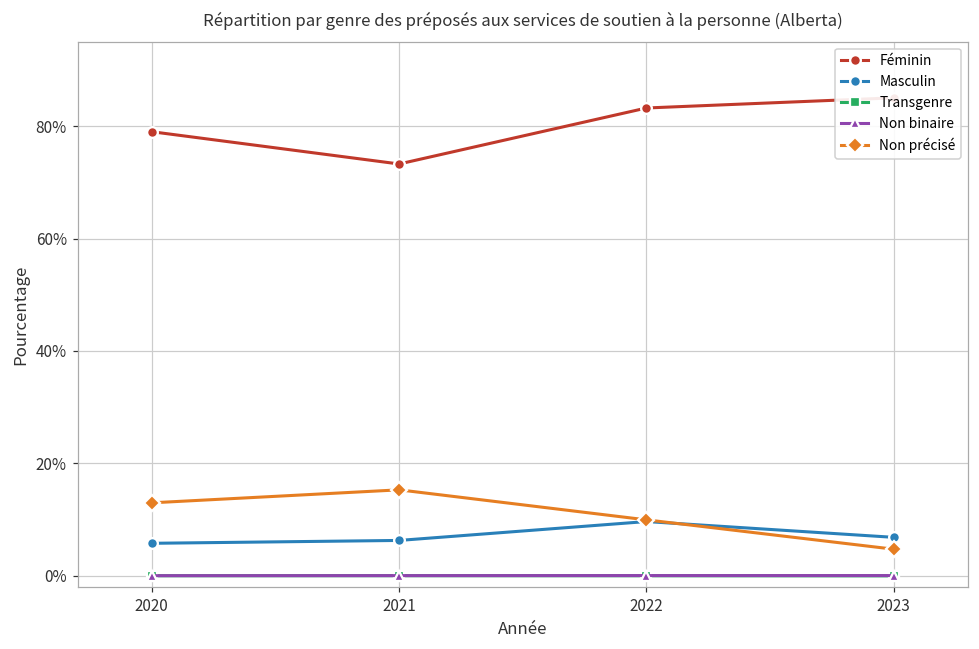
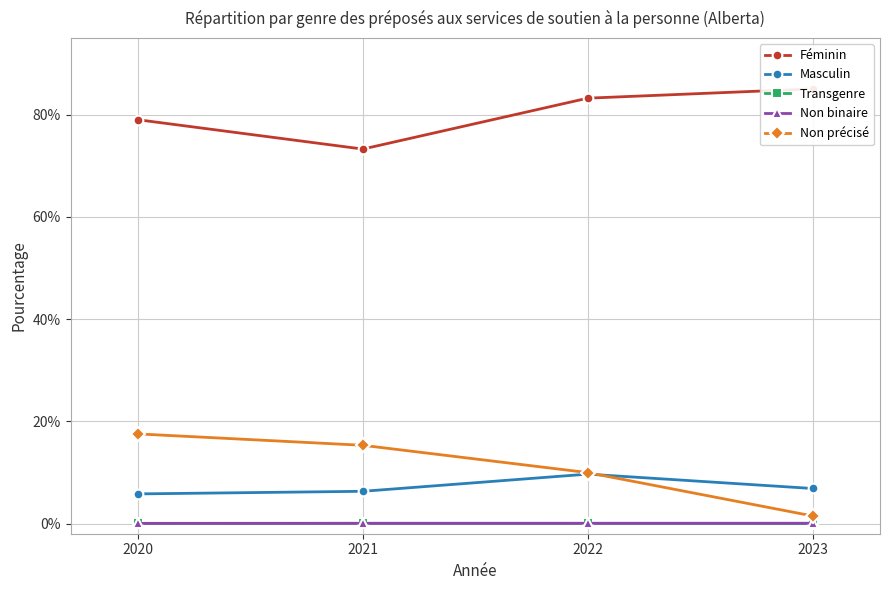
  {
    "Féminin": {
      "2020": "79%",
      "2021": "73%",
      "2022": "83%"
    },
    "Masculin": {
      "2020": "6%",
      "2021": "6%",
      "2023": "7%"
    },
    "Non précisé": {
-     "2020": "13%",
+     "2020": "18%",
      "2021": "15%",
-     "2023": "5%"
+     "2023": "1%"
    }
  }
